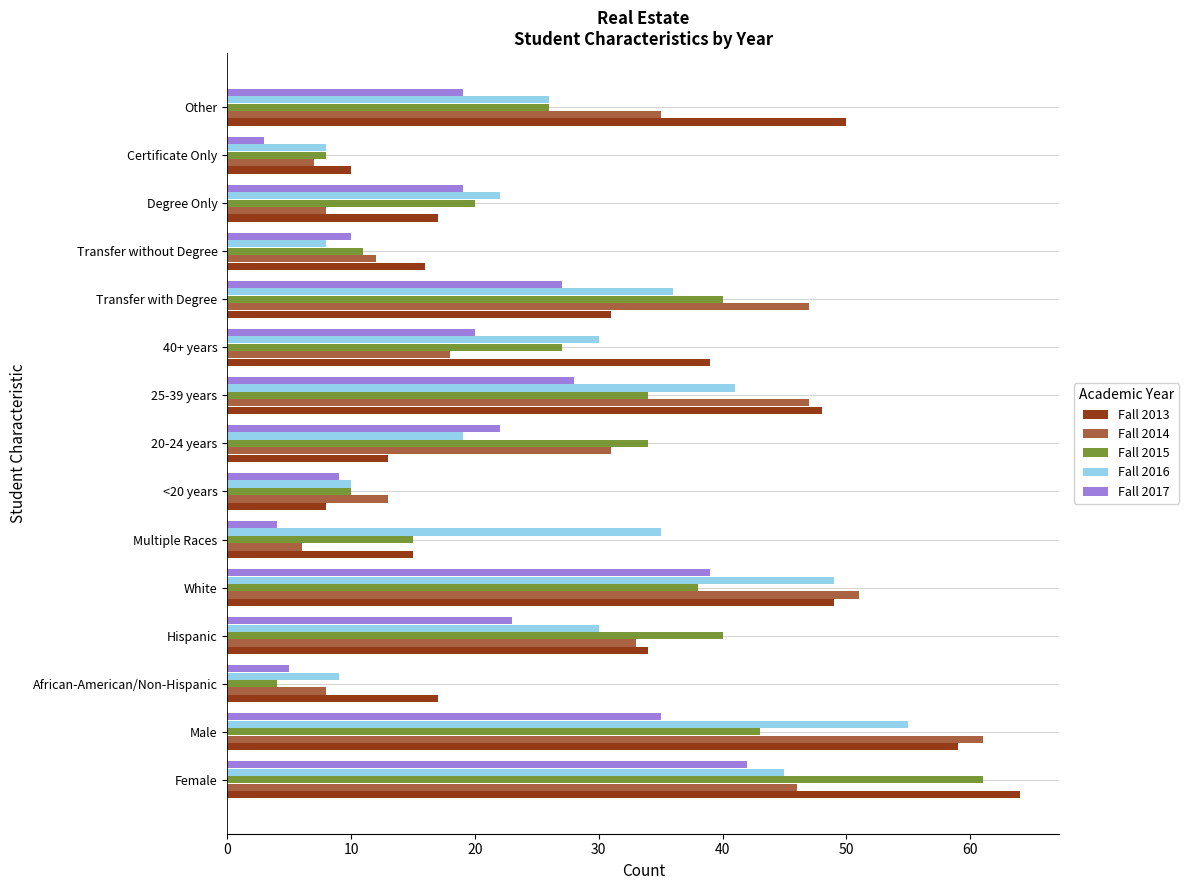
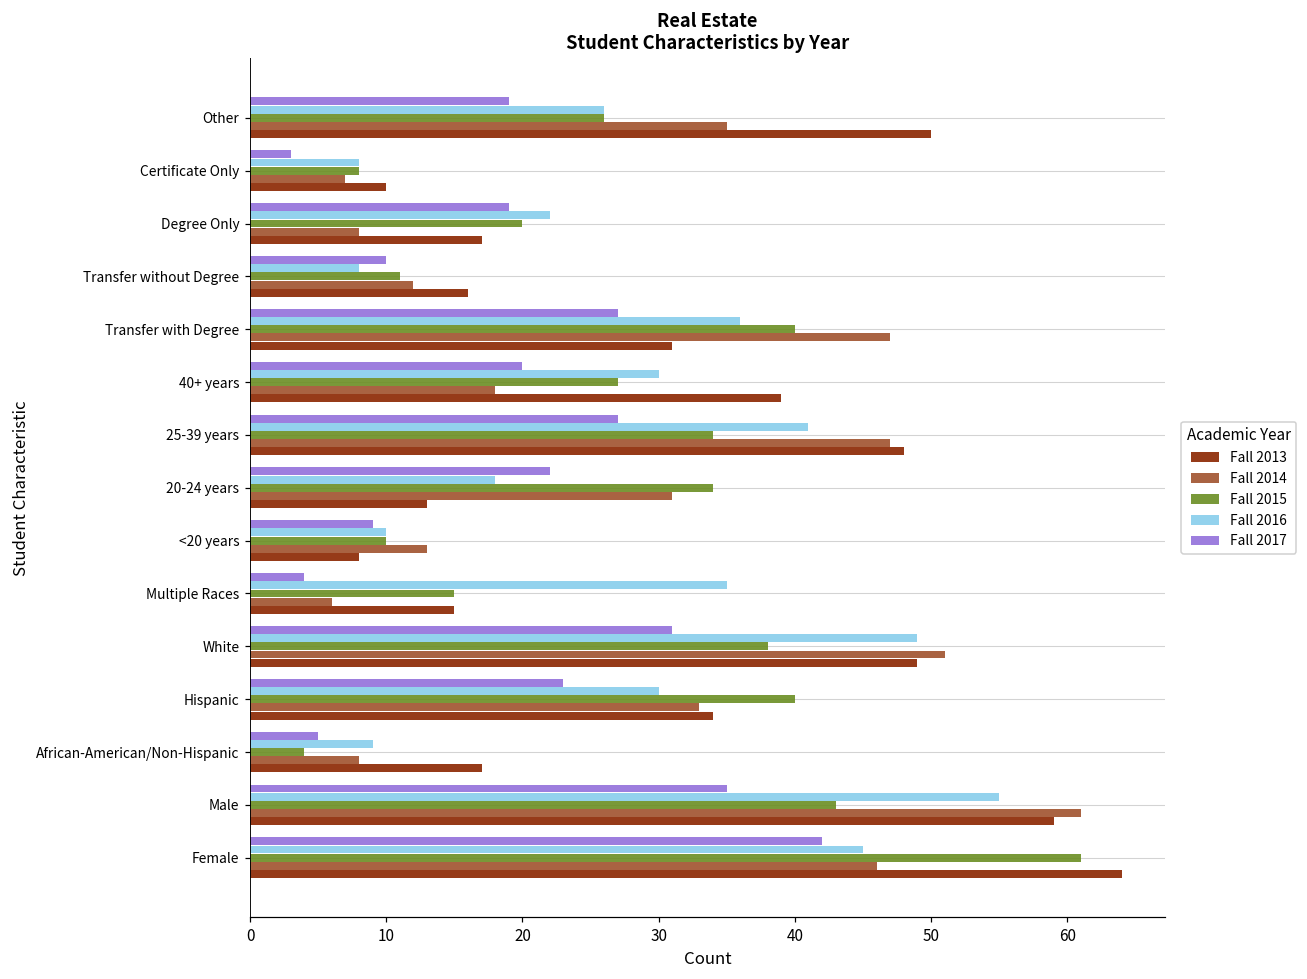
  {
    "Fall 2013": {
      "Other": 50,
      "Certificate Only": 10,
      "Degree Only": 17,
      "Transfer without Degree": 16,
      "Transfer with Degree": 31,
      "40+ years": 39,
      "25-39 years": 48,
      "20-24 years": 13,
      "<20 years": 8,
      "Multiple Races": 15,
      "White": 49,
      "Hispanic": 34,
      "African-American/Non-Hispanic": 17,
      "Male": 59,
      "Female": 64
    },
    "Fall 2014": {
      "Other": 35,
      "Certificate Only": 7,
      "Degree Only": 8,
      "Transfer without Degree": 12,
      "Transfer with Degree": 47,
      "40+ years": 18,
      "25-39 years": 47,
      "20-24 years": 31,
      "<20 years": 13,
      "Multiple Races": 6,
      "White": 51,
      "Hispanic": 33,
      "African-American/Non-Hispanic": 8,
      "Male": 61,
      "Female": 46
    },
    "Fall 2015": {
      "Other": 26,
      "Certificate Only": 8,
      "Degree Only": 20,
      "Transfer without Degree": 11,
      "Transfer with Degree": 40,
      "40+ years": 27,
      "25-39 years": 34,
      "20-24 years": 34,
      "<20 years": 10,
      "Multiple Races": 15,
      "White": 38,
      "Hispanic": 40,
      "African-American/Non-Hispanic": 4,
      "Male": 43,
      "Female": 61
    },
    "Fall 2016": {
      "Other": 26,
      "Certificate Only": 8,
      "Degree Only": 22,
      "Transfer without Degree": 8,
      "Transfer with Degree": 36,
      "40+ years": 30,
      "25-39 years": 41,
-     "20-24 years": 19,
+     "20-24 years": 18,
      "<20 years": 10,
      "Multiple Races": 35,
      "White": 49,
      "Hispanic": 30,
      "African-American/Non-Hispanic": 9,
      "Male": 55,
      "Female": 45
    },
    "Fall 2017": {
      "Other": 19,
      "Certificate Only": 3,
      "Degree Only": 19,
      "Transfer without Degree": 10,
      "Transfer with Degree": 27,
      "40+ years": 20,
-     "25-39 years": 28,
+     "25-39 years": 27,
      "20-24 years": 22,
      "<20 years": 9,
      "Multiple Races": 4,
-     "White": 39,
+     "White": 31,
      "Hispanic": 23,
      "African-American/Non-Hispanic": 5,
      "Male": 35,
      "Female": 42
    }
  }
